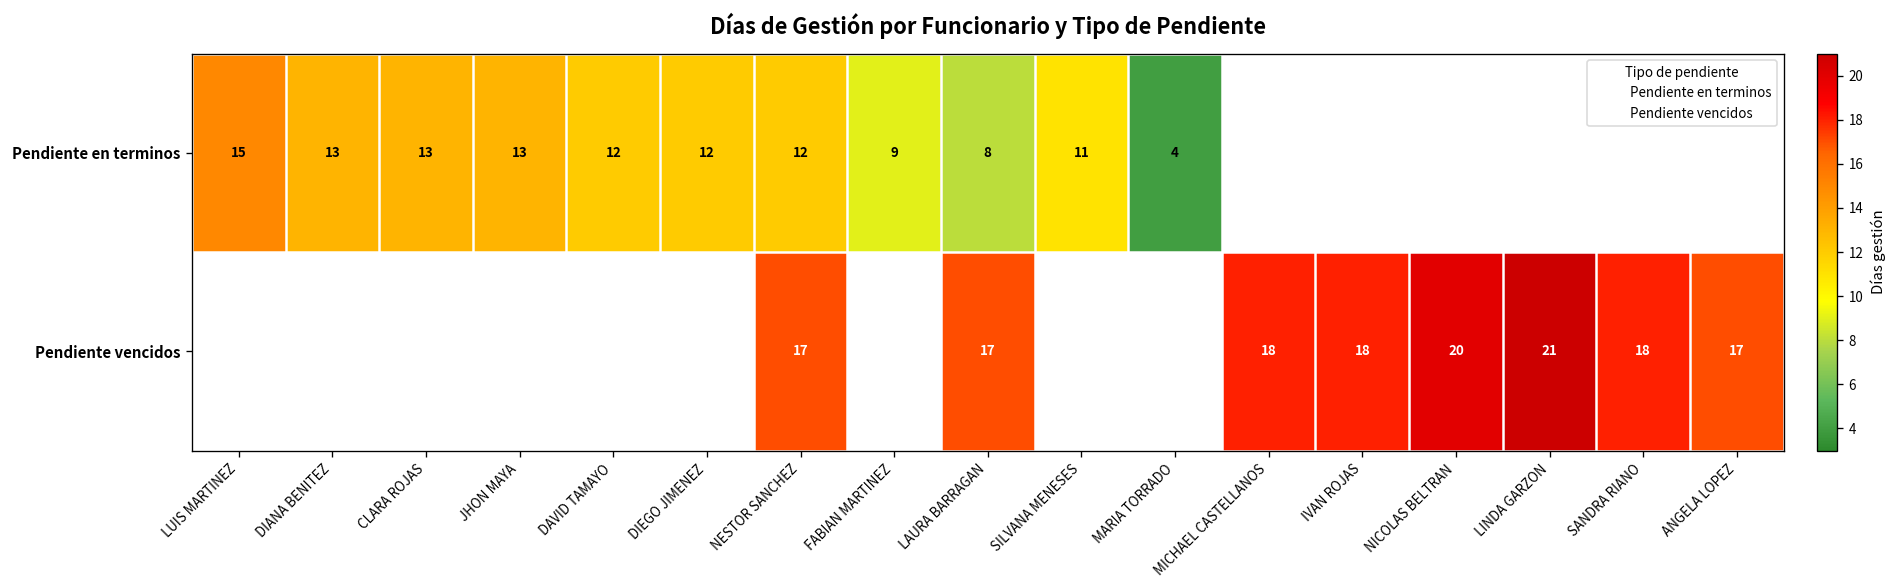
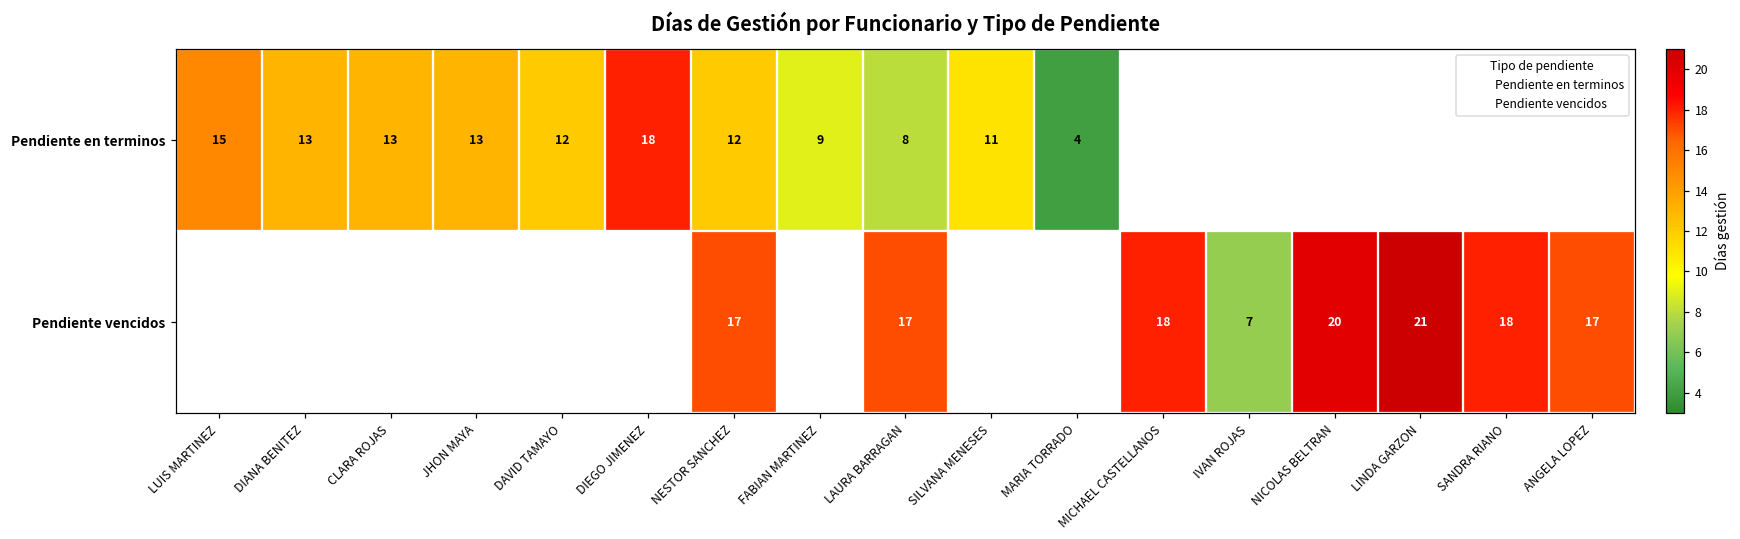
  {
    "Pendiente en terminos": {
-     "DIEGO JIMENEZ": 12
+     "DIEGO JIMENEZ": 18
    },
    "Pendiente vencidos": {
-     "IVAN ROJAS": 18
+     "IVAN ROJAS": 7
    }
  }
